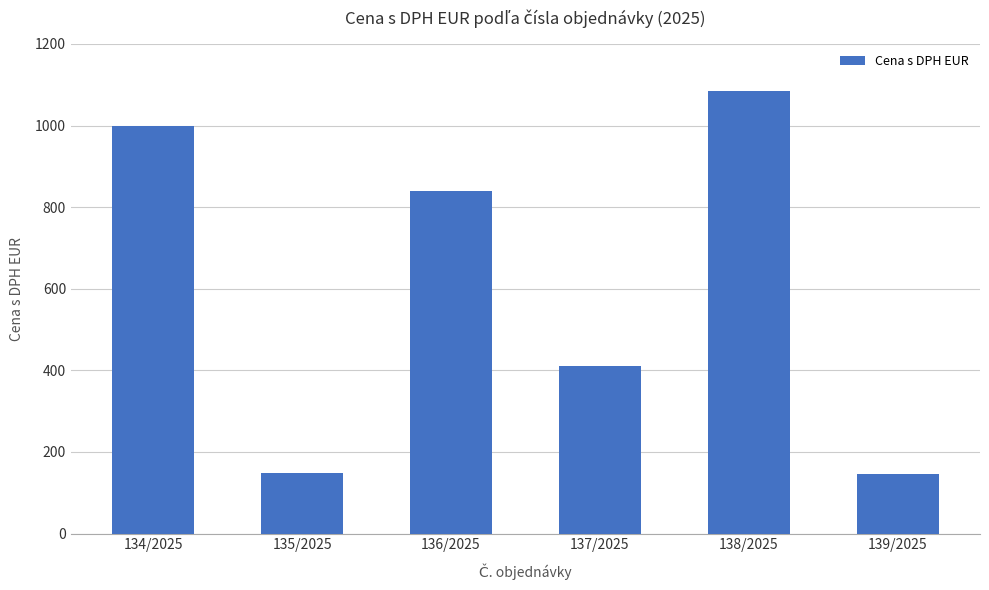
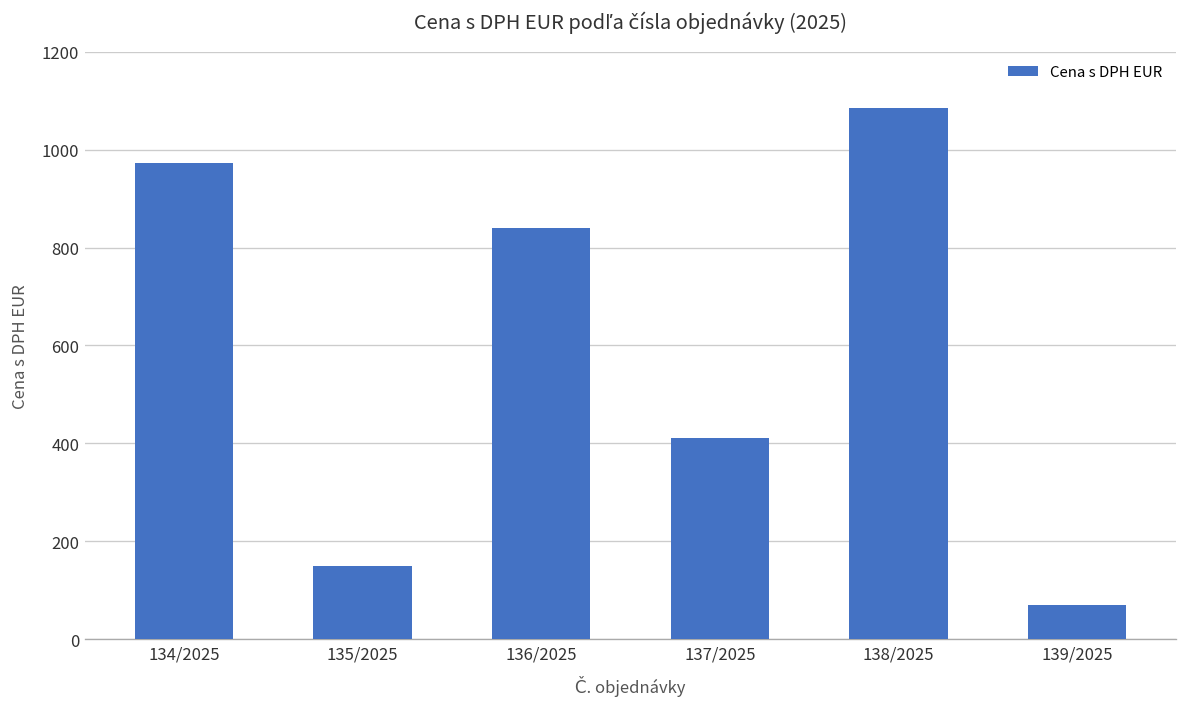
  {
-   "134/2025": 1000,
+   "134/2025": 970,
    "135/2025": 150,
    "136/2025": 840,
    "137/2025": 410,
    "138/2025": 1080,
-   "139/2025": 150
+   "139/2025": 70
  }
